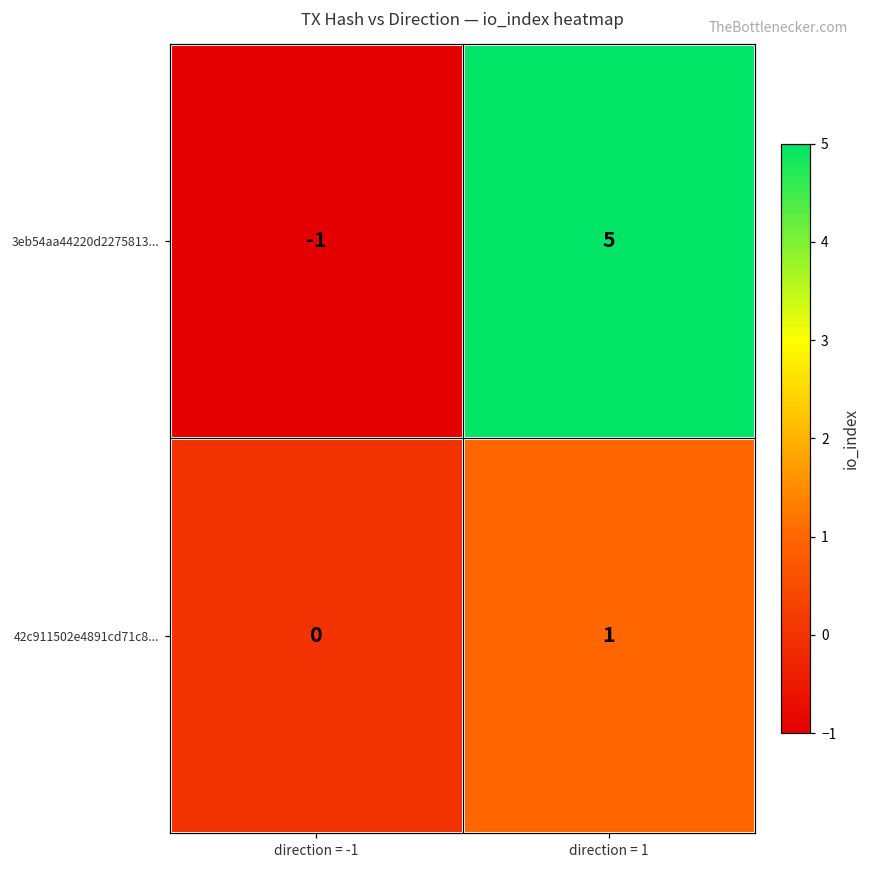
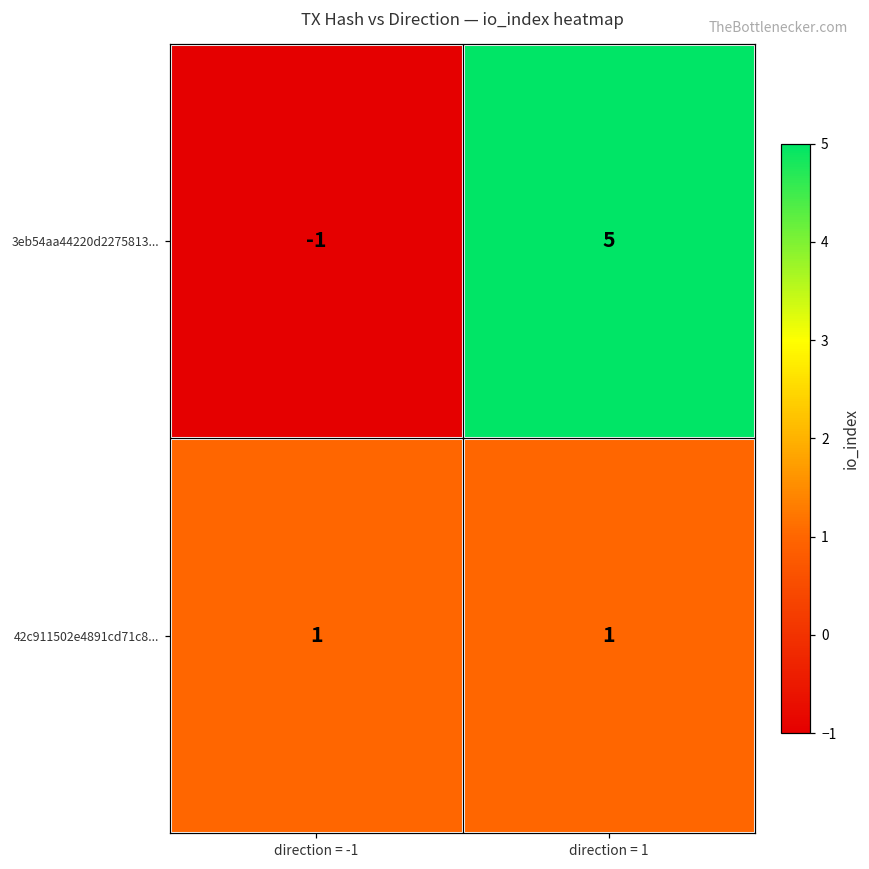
  {
    "3eb54aa44220d2275813...": {
      "direction = -1": -1,
      "direction = 1": 5
    },
    "42c911502e4891cd71c8...": {
-     "direction = -1": 0,
+     "direction = -1": 1,
      "direction = 1": 1
    }
  }
